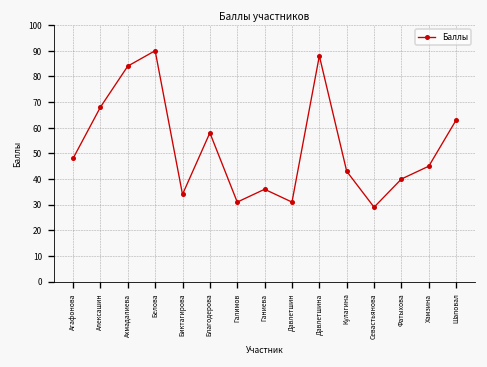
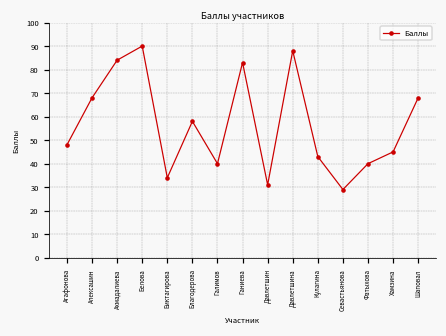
  {
    "Агафонова": 48,
    "Алексашин": 68,
    "Ахмадалиева": 84,
    "Белова": 90,
    "Биктагирова": 34,
    "Благодерова": 58,
-   "Галимов": 31,
-   "Ганиева": 36,
+   "Галимов": 40,
+   "Ганиева": 83,
    "Давлетшин": 31,
    "Давлетшина": 88,
    "Кулагина": 43,
    "Севастьянова": 29,
    "Фатыхова": 40,
    "Хамзина": 45,
-   "Шаповал": 63
+   "Шаповал": 68
  }
